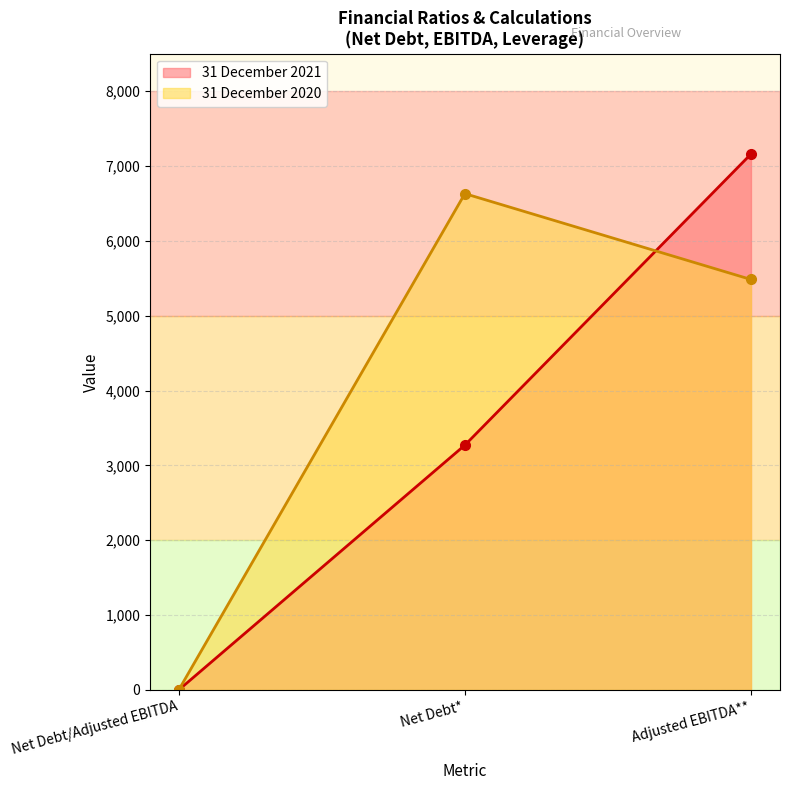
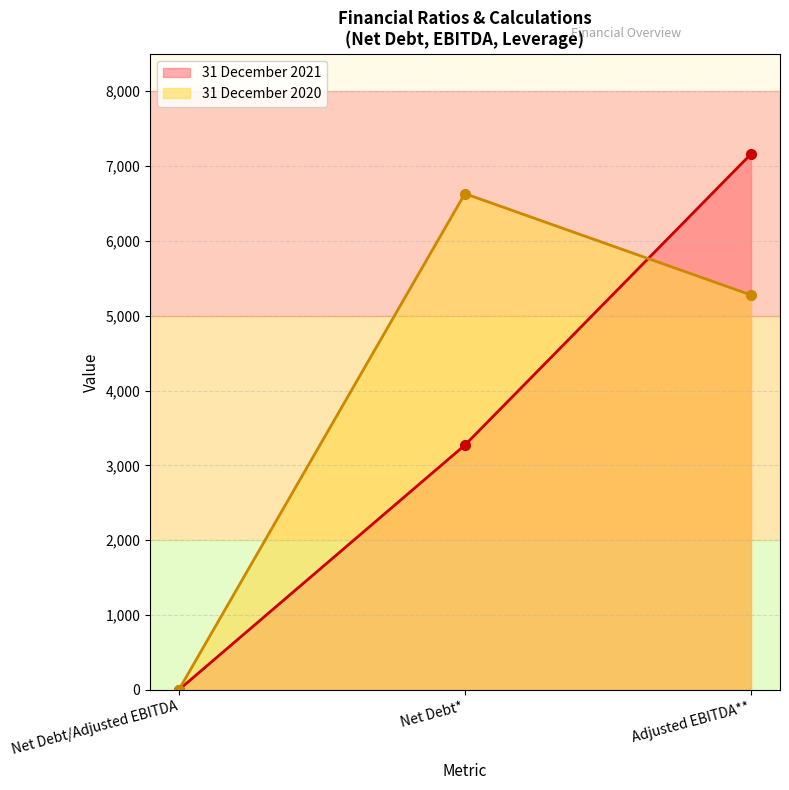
  {
    "31 December 2021": {
      "Net Debt*": "3,300",
      "Adjusted EBITDA**": "7,200"
    },
    "31 December 2020": {
      "Net Debt*": "6,600",
-     "Adjusted EBITDA**": "5,500"
+     "Adjusted EBITDA**": "5,300"
    }
  }
